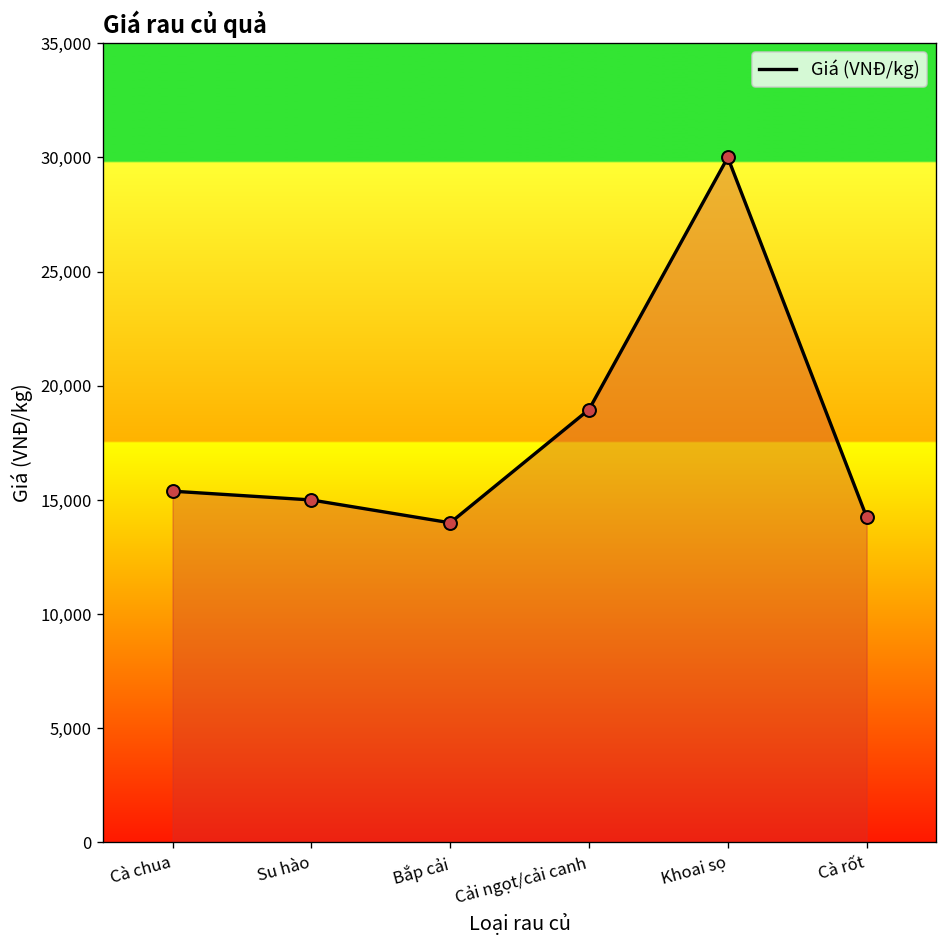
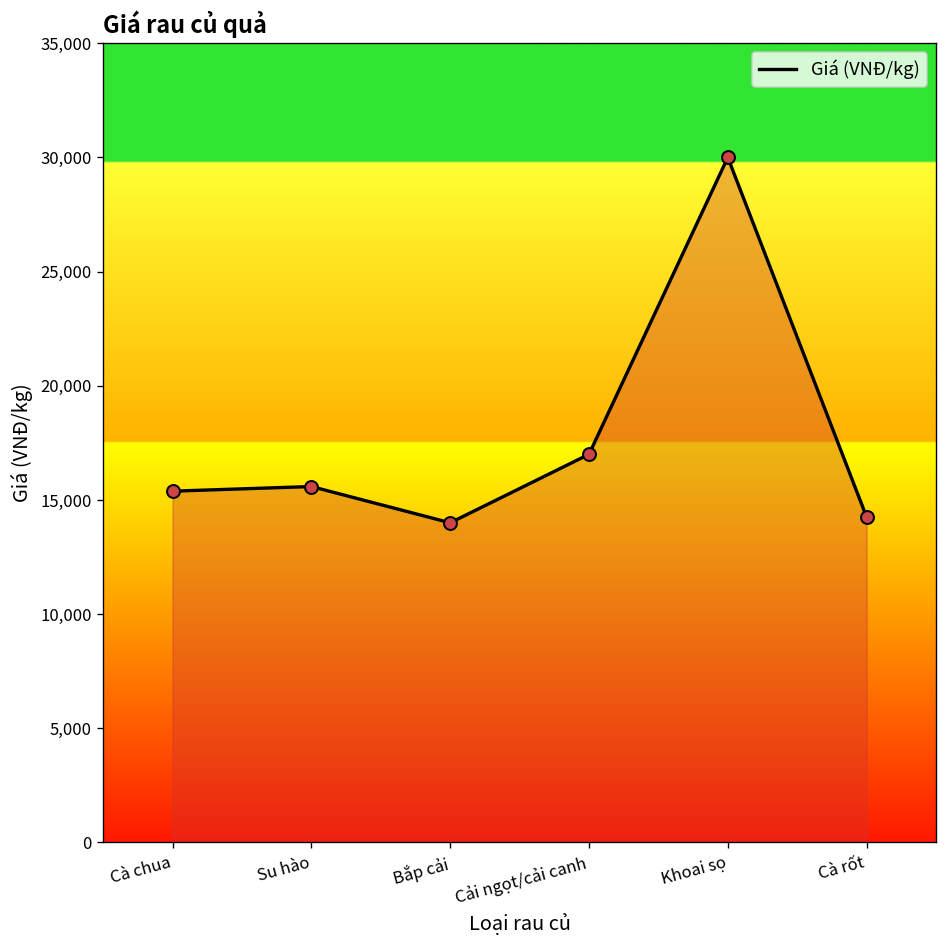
  {
    "Cà chua": "15,400",
-   "Su hào": "15,000",
+   "Su hào": "15,600",
    "Bắp cải": "14,000",
-   "Cải ngọt/cải canh": "19,000",
+   "Cải ngọt/cải canh": "17,000",
    "Khoai sọ": "30,000",
    "Cà rốt": "14,300"
  }
